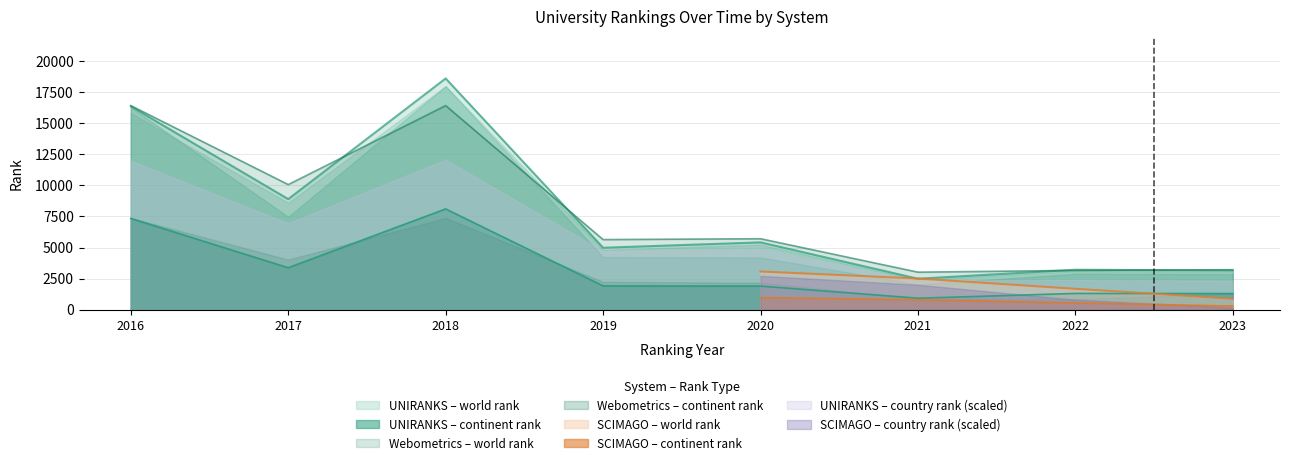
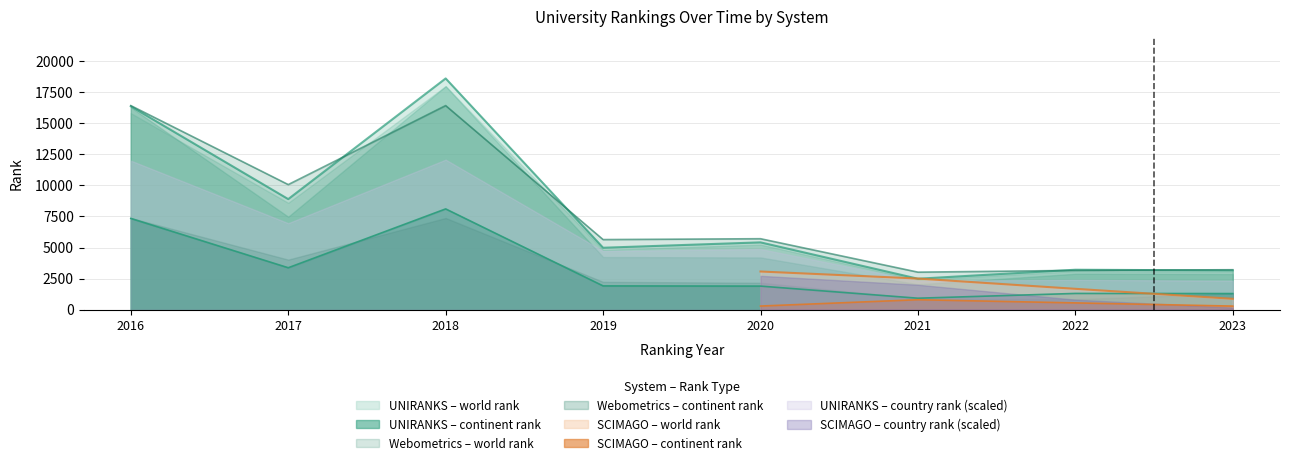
  {
    "SCIMAGO – continent rank": {
-     "2020": 1000,
+     "2020": 300,
      "2022": 500
    }
  }
